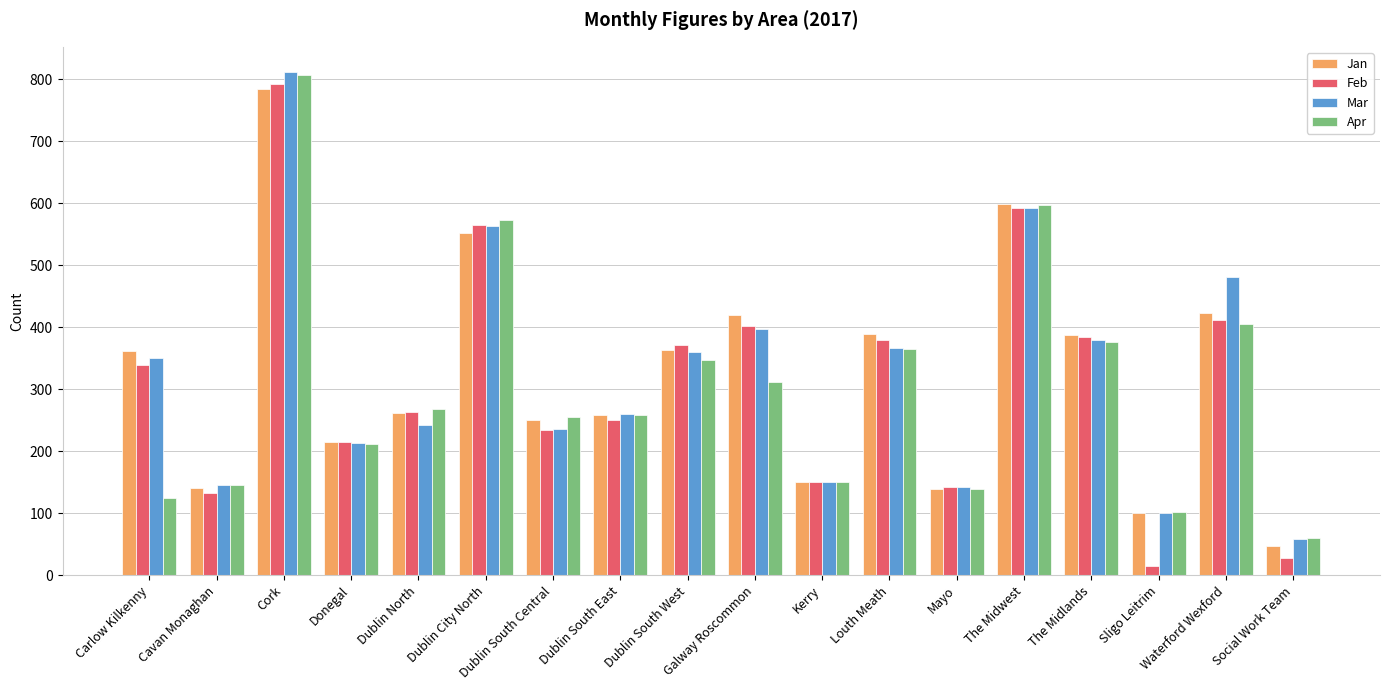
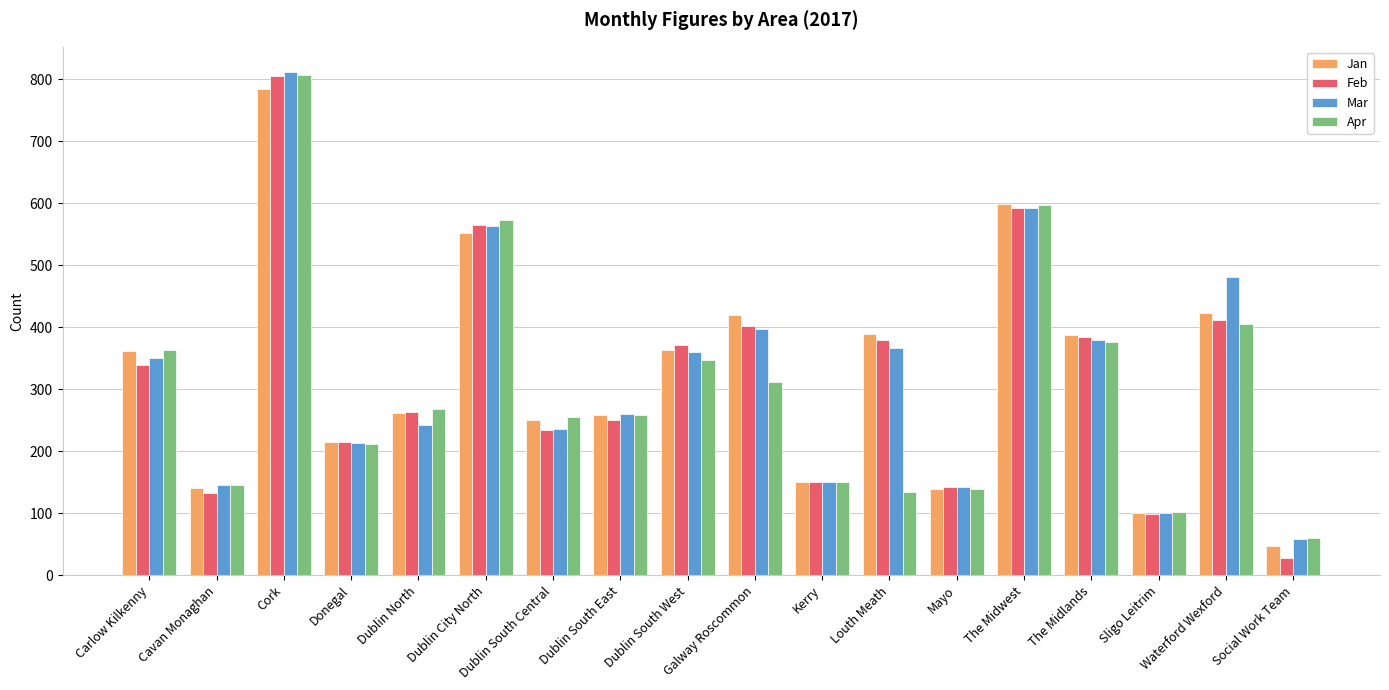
  {
    "Jan": {
      "Carlow Kilkenny": 360,
      "Cavan Monaghan": 140,
      "Cork": 780,
      "Donegal": 220,
      "Dublin North": 260,
      "Dublin City North": 550,
      "Dublin South Central": 250,
      "Dublin South East": 260,
      "Dublin South West": 360,
      "Galway Roscommon": 420,
      "Kerry": 150,
      "Louth Meath": 390,
      "Mayo": 140,
      "The Midwest": 600,
      "The Midlands": 390,
      "Sligo Leitrim": 100,
      "Waterford Wexford": 420,
      "Social Work Team": 50
    },
    "Feb": {
      "Carlow Kilkenny": 340,
      "Cavan Monaghan": 130,
-     "Cork": 790,
+     "Cork": 810,
      "Donegal": 220,
      "Dublin North": 260,
      "Dublin City North": 570,
      "Dublin South Central": 240,
      "Dublin South East": 250,
      "Dublin South West": 370,
      "Galway Roscommon": 400,
      "Kerry": 150,
      "Louth Meath": 380,
      "Mayo": 140,
      "The Midwest": 590,
      "The Midlands": 390,
-     "Sligo Leitrim": 20,
+     "Sligo Leitrim": 100,
      "Waterford Wexford": 410,
      "Social Work Team": 30
    },
    "Mar": {
      "Carlow Kilkenny": 350,
      "Cavan Monaghan": 150,
      "Cork": 810,
      "Donegal": 210,
      "Dublin North": 240,
      "Dublin City North": 560,
      "Dublin South Central": 240,
      "Dublin South East": 260,
      "Dublin South West": 360,
      "Galway Roscommon": 400,
      "Kerry": 150,
      "Louth Meath": 370,
      "Mayo": 140,
      "The Midwest": 590,
      "The Midlands": 380,
      "Sligo Leitrim": 100,
      "Waterford Wexford": 480,
      "Social Work Team": 60
    },
    "Apr": {
-     "Carlow Kilkenny": 130,
+     "Carlow Kilkenny": 360,
      "Cavan Monaghan": 150,
      "Cork": 810,
      "Donegal": 210,
      "Dublin North": 270,
      "Dublin City North": 570,
      "Dublin South Central": 260,
      "Dublin South East": 260,
      "Dublin South West": 350,
      "Galway Roscommon": 310,
      "Kerry": 150,
-     "Louth Meath": 370,
+     "Louth Meath": 140,
      "Mayo": 140,
      "The Midwest": 600,
      "The Midlands": 380,
      "Sligo Leitrim": 100,
      "Waterford Wexford": 410,
      "Social Work Team": 60
    }
  }
